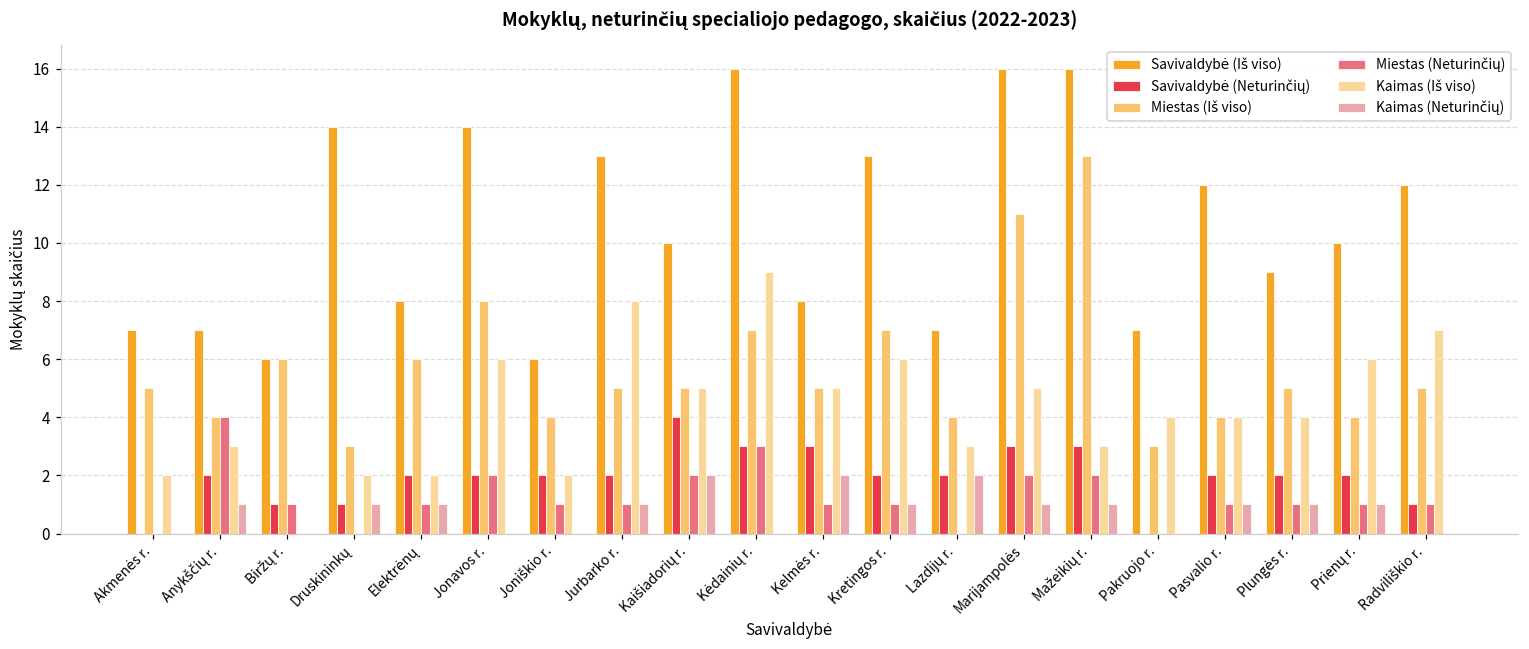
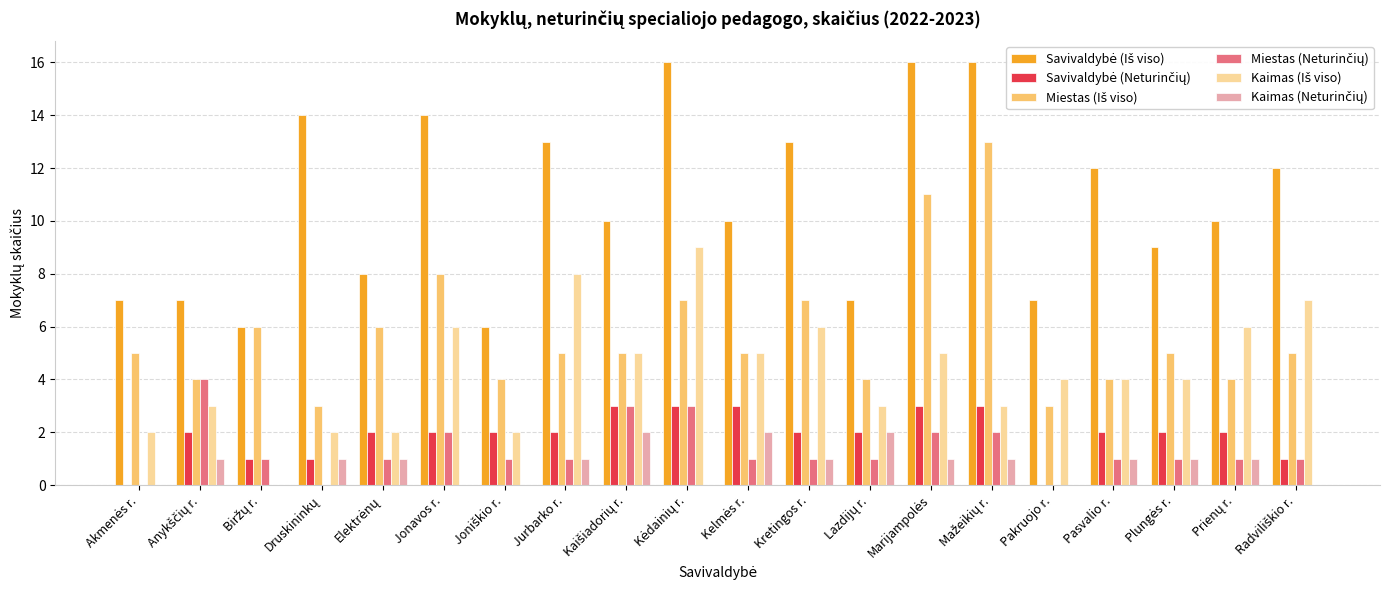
  {
    "Savivaldybė (Iš viso)": {
      "Akmenės r.": 7,
      "Anykščių r.": 7,
      "Biržų r.": 6,
      "Druskininkų": 14,
      "Elektrėnų": 8,
      "Jonavos r.": 14,
      "Joniškio r.": 6,
      "Jurbarko r.": 13,
      "Kaišiadorių r.": 10,
      "Kėdainių r.": 16,
-     "Kelmės r.": 8,
+     "Kelmės r.": 10,
      "Kretingos r.": 13,
      "Lazdijų r.": 7,
      "Marijampolės": 16,
      "Mažeikių r.": 16,
      "Pakruojo r.": 7,
      "Pasvalio r.": 12,
      "Plungės r.": 9,
      "Prienų r.": 10,
      "Radviliškio r.": 12
    },
    "Savivaldybė (Neturinčių)": {
      "Akmenės r.": 0,
      "Anykščių r.": 2,
      "Biržų r.": 1,
      "Druskininkų": 1,
      "Elektrėnų": 2,
      "Jonavos r.": 2,
      "Joniškio r.": 2,
      "Jurbarko r.": 2,
-     "Kaišiadorių r.": 4,
+     "Kaišiadorių r.": 3,
      "Kėdainių r.": 3,
      "Kelmės r.": 3,
      "Kretingos r.": 2,
      "Lazdijų r.": 2,
      "Marijampolės": 3,
      "Mažeikių r.": 3,
      "Pakruojo r.": 0,
      "Pasvalio r.": 2,
      "Plungės r.": 2,
      "Prienų r.": 2,
      "Radviliškio r.": 1
    },
    "Miestas (Neturinčių)": {
      "Akmenės r.": 0,
      "Anykščių r.": 4,
      "Biržų r.": 1,
      "Druskininkų": 0,
      "Elektrėnų": 1,
      "Jonavos r.": 2,
      "Joniškio r.": 1,
      "Jurbarko r.": 1,
-     "Kaišiadorių r.": 2,
+     "Kaišiadorių r.": 3,
      "Kėdainių r.": 3,
      "Kelmės r.": 1,
      "Kretingos r.": 1,
-     "Lazdijų r.": 0,
+     "Lazdijų r.": 1,
      "Marijampolės": 2,
      "Mažeikių r.": 2,
      "Pakruojo r.": 0,
      "Pasvalio r.": 1,
      "Plungės r.": 1,
      "Prienų r.": 1,
      "Radviliškio r.": 1
    }
  }
